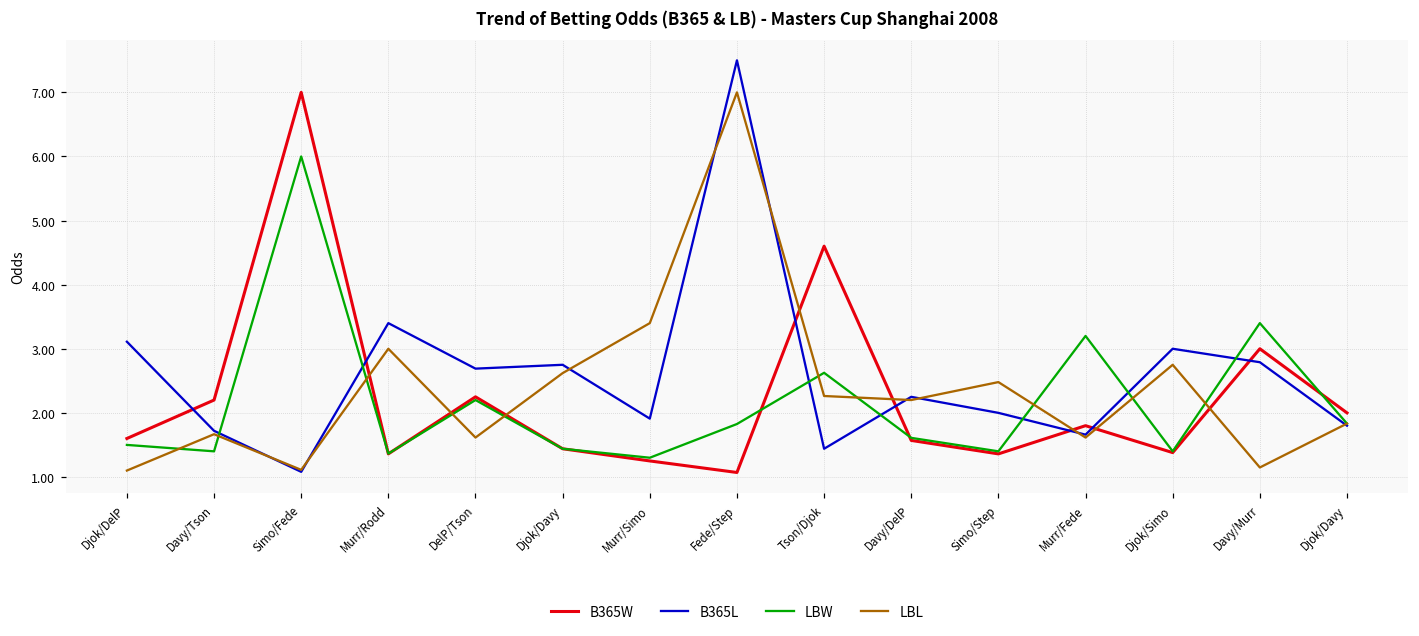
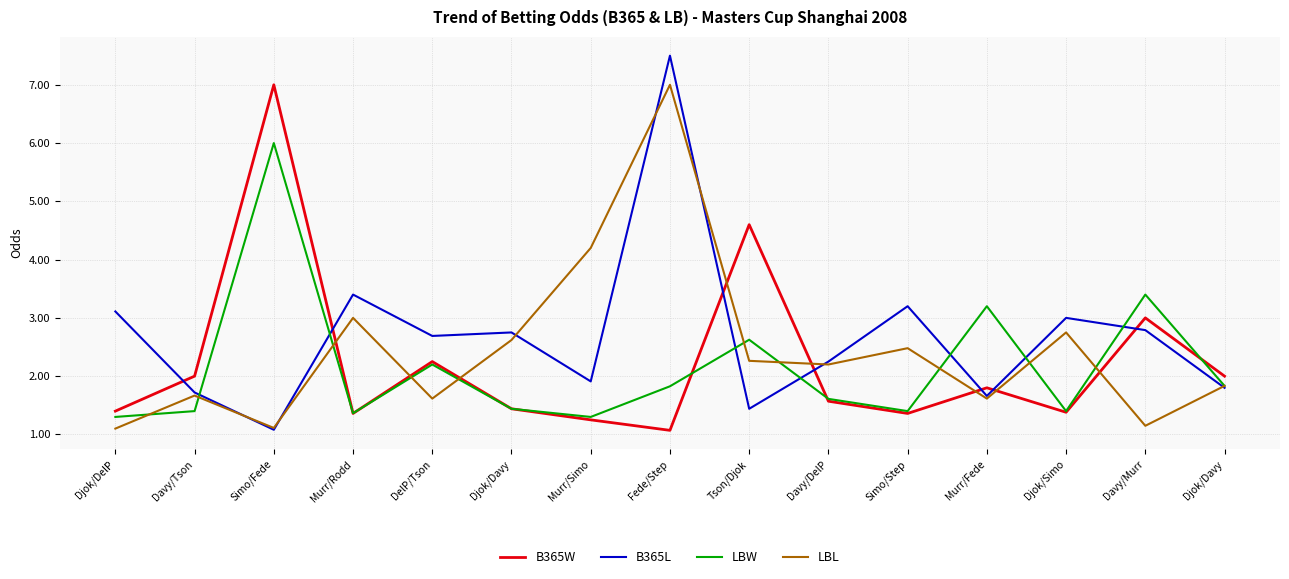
  {
    "B365W": {
-     "Djok/DelP": 1.6,
-     "Davy/Tson": 2.2,
+     "Djok/DelP": 1.4,
+     "Davy/Tson": 2.0,
      "Simo/Fede": 7.0,
      "DelP/Tson": 2.3,
      "Murr/Simo": 1.3,
      "Fede/Step": 1.1,
      "Tson/Djok": 4.6,
      "Murr/Fede": 1.8,
      "Davy/Murr": 3.0
    },
    "B365L": {
      "Djok/DelP": 3.1,
      "Davy/Tson": 1.7,
      "Murr/Rodd": 3.4,
      "DelP/Tson": 2.7,
      "Murr/Simo": 1.9,
      "Fede/Step": 7.5,
      "Tson/Djok": 1.4,
      "Davy/DelP": 2.3,
-     "Simo/Step": 2.0,
+     "Simo/Step": 3.2,
      "Murr/Fede": 1.7,
      "Djok/Simo": 3.0,
      "Davy/Murr": 2.8
    },
    "LBW": {
-     "Djok/DelP": 1.5,
+     "Djok/DelP": 1.3,
      "Davy/Tson": 1.4,
      "Simo/Fede": 6.0,
      "DelP/Tson": 2.2,
      "Murr/Simo": 1.3,
      "Fede/Step": 1.8,
      "Tson/Djok": 2.6,
      "Murr/Fede": 3.2,
      "Davy/Murr": 3.4
    },
    "LBL": {
      "Djok/DelP": 1.1,
      "Davy/Tson": 1.7,
      "Murr/Rodd": 3.0,
      "DelP/Tson": 1.6,
-     "Murr/Simo": 3.4,
+     "Murr/Simo": 4.2,
      "Fede/Step": 7.0,
      "Tson/Djok": 2.3,
      "Davy/DelP": 2.2,
      "Simo/Step": 2.5,
      "Murr/Fede": 1.6,
      "Djok/Simo": 2.8,
      "Davy/Murr": 1.1
    }
  }
